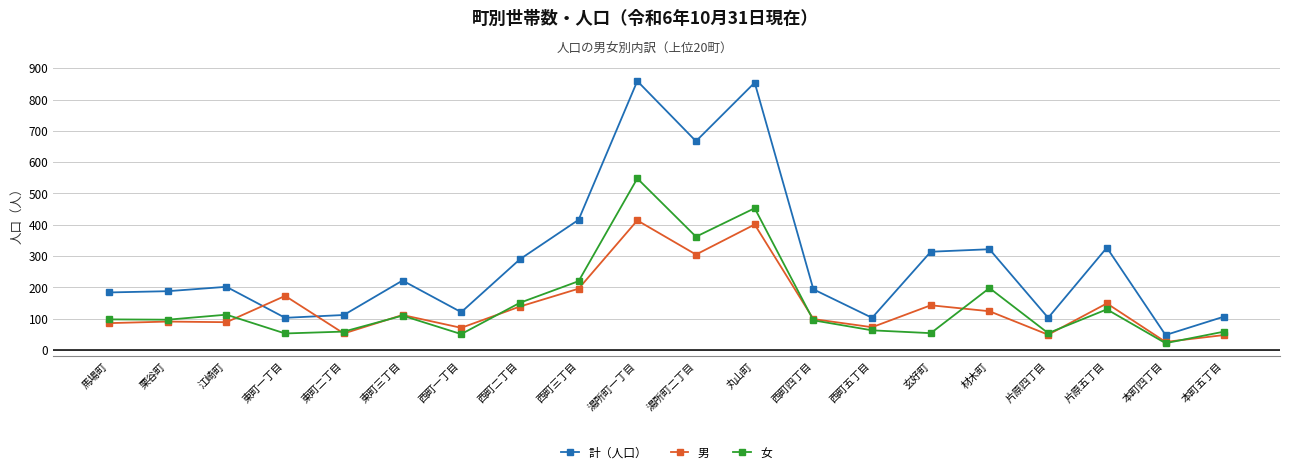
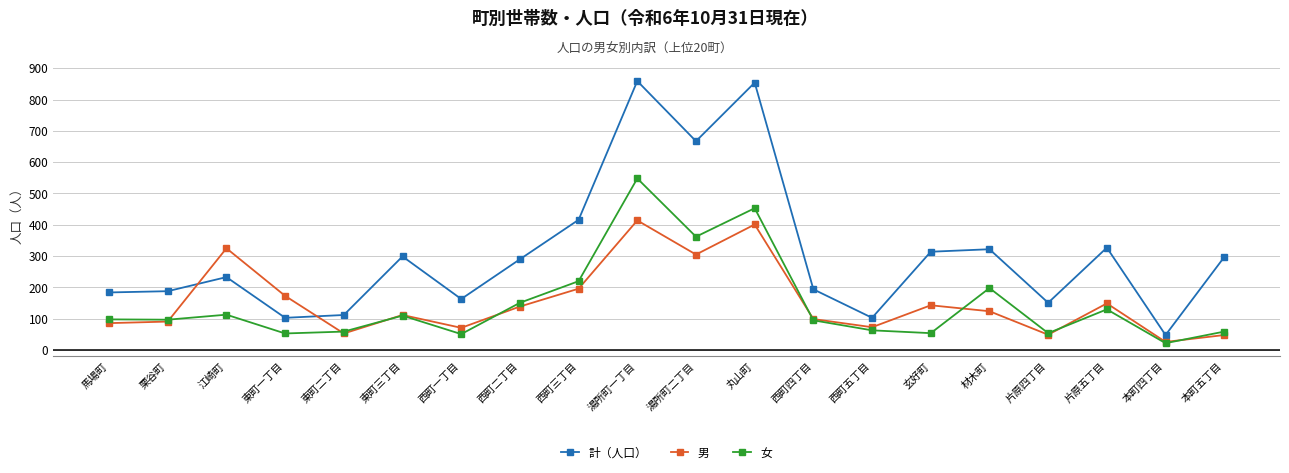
  {
    "計（人口）": {
      "馬場町": 180,
      "栗谷町": 190,
-     "江崎町": 200,
+     "江崎町": 230,
      "東町一丁目": 100,
      "東町二丁目": 110,
-     "東町三丁目": 220,
-     "西町一丁目": 120,
+     "東町三丁目": 300,
+     "西町一丁目": 160,
      "西町二丁目": 290,
      "西町三丁目": 420,
      "湯所町一丁目": 860,
      "湯所町二丁目": 670,
      "丸山町": 850,
      "西町四丁目": 190,
      "西町五丁目": 100,
      "玄好町": 310,
      "材木町": 320,
-     "片原四丁目": 100,
+     "片原四丁目": 150,
      "片原五丁目": 330,
      "本町四丁目": 50,
-     "本町五丁目": 110
+     "本町五丁目": 300
    },
    "男": {
      "馬場町": 90,
-     "江崎町": 90,
+     "江崎町": 330,
      "東町一丁目": 170,
      "西町一丁目": 70,
      "西町二丁目": 140,
      "西町三丁目": 200,
      "湯所町一丁目": 410,
      "湯所町二丁目": 310,
      "丸山町": 400,
      "西町五丁目": 70,
      "玄好町": 140,
      "材木町": 120,
      "片原五丁目": 150,
      "本町五丁目": 50
    },
    "女": {
      "馬場町": 100,
      "江崎町": 110,
      "東町一丁目": 50,
      "西町一丁目": 50,
      "西町二丁目": 150,
      "西町三丁目": 220,
      "湯所町一丁目": 550,
      "湯所町二丁目": 360,
      "丸山町": 450,
      "西町五丁目": 60,
      "玄好町": 50,
      "材木町": 200,
      "片原五丁目": 130,
      "本町五丁目": 60
    }
  }
